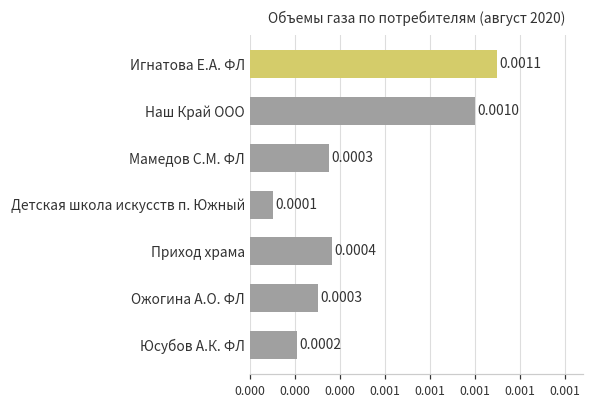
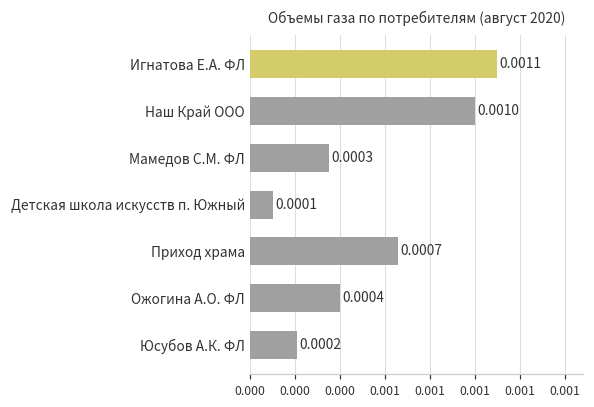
  {
    "Игнатова Е.А. ФЛ": 0.0011,
    "Наш Край ООО": 0.0010,
    "Мамедов С.М. ФЛ": 0.0003,
    "Детская школа искусств п. Южный": 0.0001,
-   "Приход храма": 0.0004,
-   "Ожогина А.О. ФЛ": 0.0003,
+   "Приход храма": 0.0007,
+   "Ожогина А.О. ФЛ": 0.0004,
    "Юсубов А.К. ФЛ": 0.0002
  }
